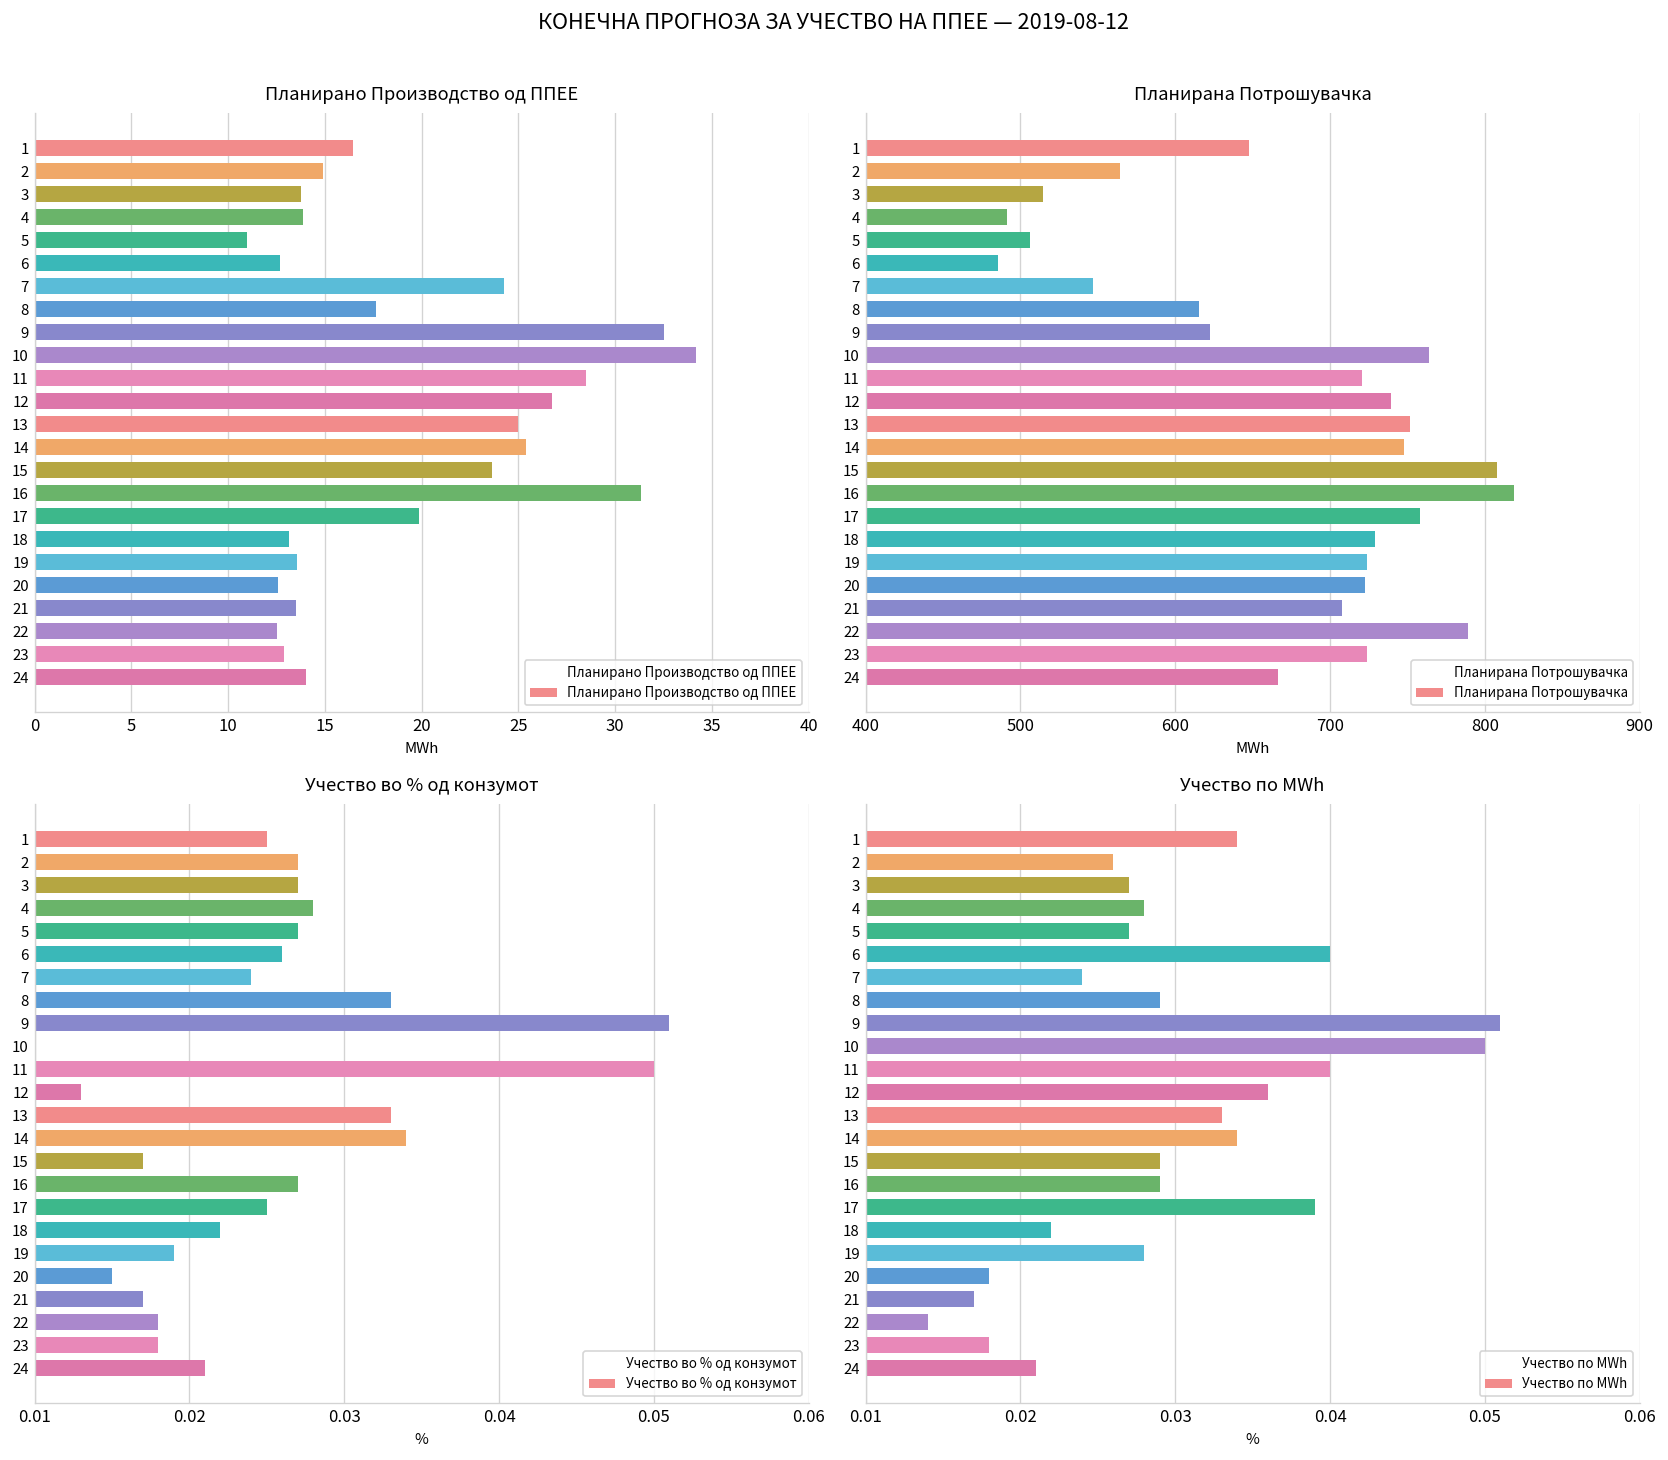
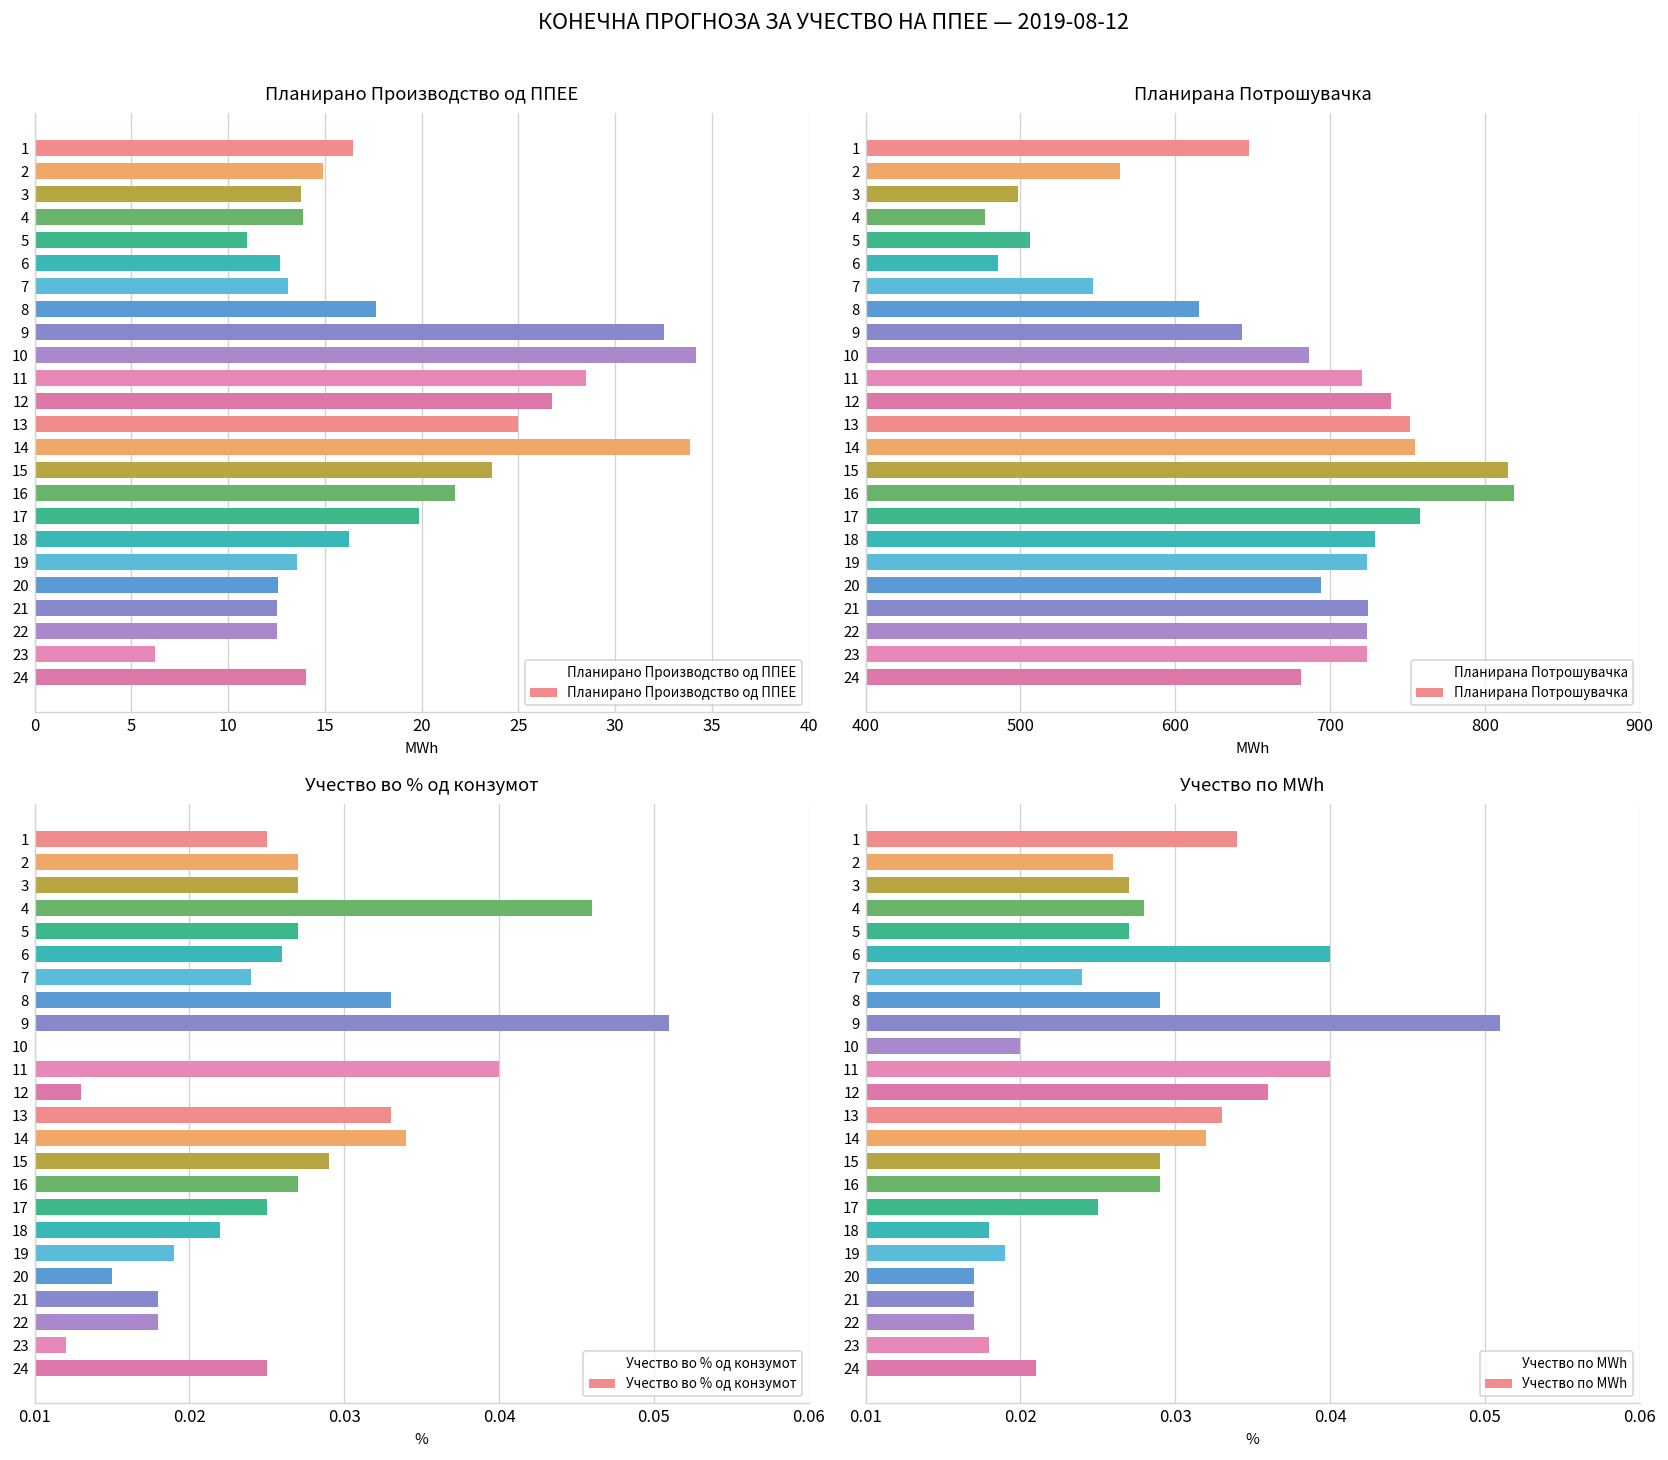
  {
    "Планирано Производство од ППЕЕ": {
      "1": 16.5,
      "2": 14.9,
      "3": 13.8,
      "4": 13.9,
      "5": 11.0,
      "6": 12.7,
-     "7": 24.2,
+     "7": 13.1,
      "8": 17.7,
      "9": 32.5,
      "10": 34.2,
      "11": 28.5,
      "12": 26.8,
      "13": 25.0,
-     "14": 25.4,
+     "14": 33.8,
      "15": 23.6,
-     "16": 31.4,
+     "16": 21.7,
      "17": 19.9,
-     "18": 13.1,
+     "18": 16.3,
      "19": 13.6,
      "20": 12.6,
-     "21": 13.5,
+     "21": 12.5,
      "22": 12.5,
-     "23": 12.9,
+     "23": 6.2,
      "24": 14.0
    },
    "Планирана Потрошувачка": {
      "1": 648,
      "2": 565,
-     "3": 515,
-     "4": 492,
+     "3": 499,
+     "4": 477,
      "5": 506,
      "6": 486,
      "7": 547,
      "8": 615,
-     "9": 623,
-     "10": 764,
+     "9": 643,
+     "10": 686,
      "11": 721,
      "12": 739,
      "13": 752,
-     "14": 747,
-     "15": 808,
+     "14": 755,
+     "15": 815,
      "16": 819,
      "17": 758,
      "18": 729,
      "19": 724,
-     "20": 723,
-     "21": 708,
-     "22": 789,
+     "20": 694,
+     "21": 725,
+     "22": 724,
      "23": 724,
-     "24": 666
+     "24": 681
    },
    "Учество во % од конзумот": {
      "1": 0.025,
      "2": 0.027,
      "3": 0.027,
-     "4": 0.028,
+     "4": 0.046,
      "5": 0.027,
      "6": 0.026,
      "7": 0.024,
      "8": 0.033,
      "9": 0.051,
      "10": 0.010,
-     "11": 0.05,
+     "11": 0.04,
      "12": 0.013,
      "13": 0.033,
      "14": 0.034,
-     "15": 0.017,
+     "15": 0.029,
      "16": 0.027,
      "17": 0.025,
      "18": 0.022,
      "19": 0.019,
      "20": 0.015,
-     "21": 0.017,
+     "21": 0.018,
      "22": 0.018,
-     "23": 0.018,
-     "24": 0.021
+     "23": 0.012,
+     "24": 0.025
    },
    "Учество по MWh": {
      "1": 0.034,
      "2": 0.026,
      "3": 0.027,
      "4": 0.028,
      "5": 0.027,
      "6": 0.040,
      "7": 0.024,
      "8": 0.029,
      "9": 0.051,
-     "10": 0.05,
+     "10": 0.02,
      "11": 0.040,
      "12": 0.036,
      "13": 0.033,
-     "14": 0.034,
+     "14": 0.032,
      "15": 0.029,
      "16": 0.029,
-     "17": 0.039,
-     "18": 0.022,
-     "19": 0.028,
-     "20": 0.018,
+     "17": 0.025,
+     "18": 0.018,
+     "19": 0.019,
+     "20": 0.017,
      "21": 0.017,
-     "22": 0.014,
+     "22": 0.017,
      "23": 0.018,
      "24": 0.021
    }
  }
